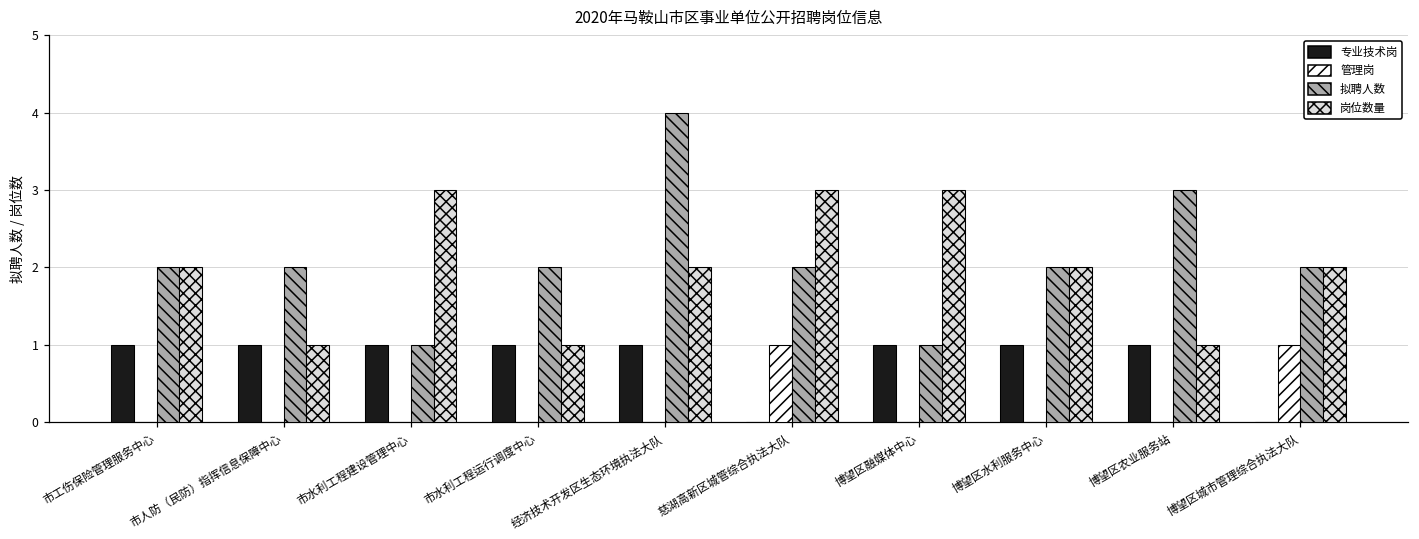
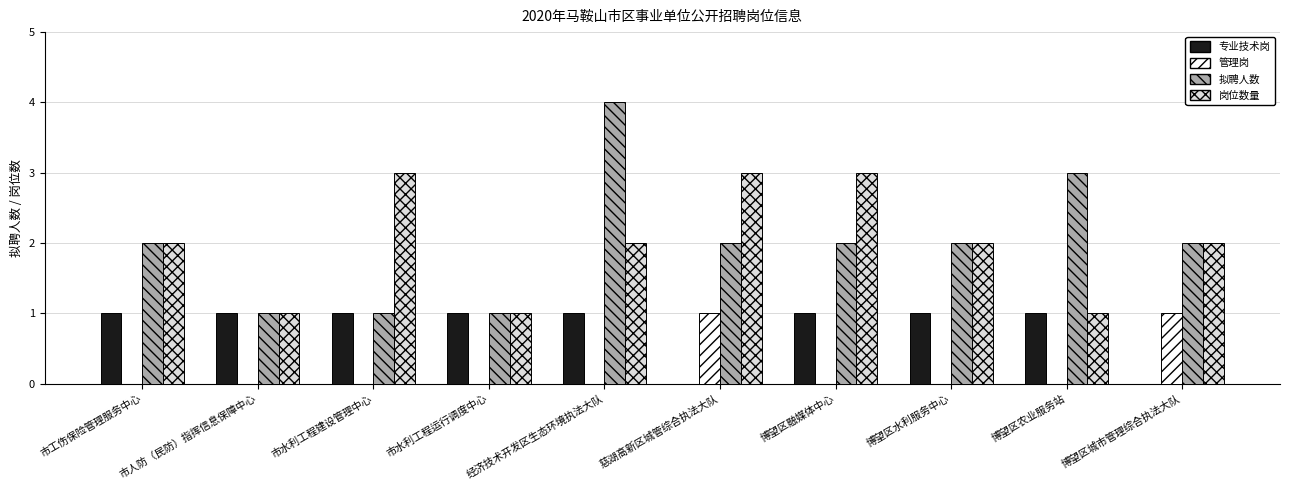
  {
    "专业技术岗": {
      "市工伤保险管理服务中心": 1,
      "市人防（民防）指挥信息保障中心": 1,
      "市水利工程建设管理中心": 1,
      "市水利工程运行调度中心": 1,
      "经济技术开发区生态环境执法大队": 1,
      "慈湖高新区城管综合执法大队": 0,
      "博望区融媒体中心": 1,
      "博望区水利服务中心": 1,
      "博望区农业服务站": 1,
      "博望区城市管理综合执法大队": 0
    },
    "拟聘人数": {
      "市工伤保险管理服务中心": 2,
-     "市人防（民防）指挥信息保障中心": 2,
+     "市人防（民防）指挥信息保障中心": 1,
      "市水利工程建设管理中心": 1,
-     "市水利工程运行调度中心": 2,
+     "市水利工程运行调度中心": 1,
      "经济技术开发区生态环境执法大队": 4,
      "慈湖高新区城管综合执法大队": 2,
-     "博望区融媒体中心": 1,
+     "博望区融媒体中心": 2,
      "博望区水利服务中心": 2,
      "博望区农业服务站": 3,
      "博望区城市管理综合执法大队": 2
    }
  }
